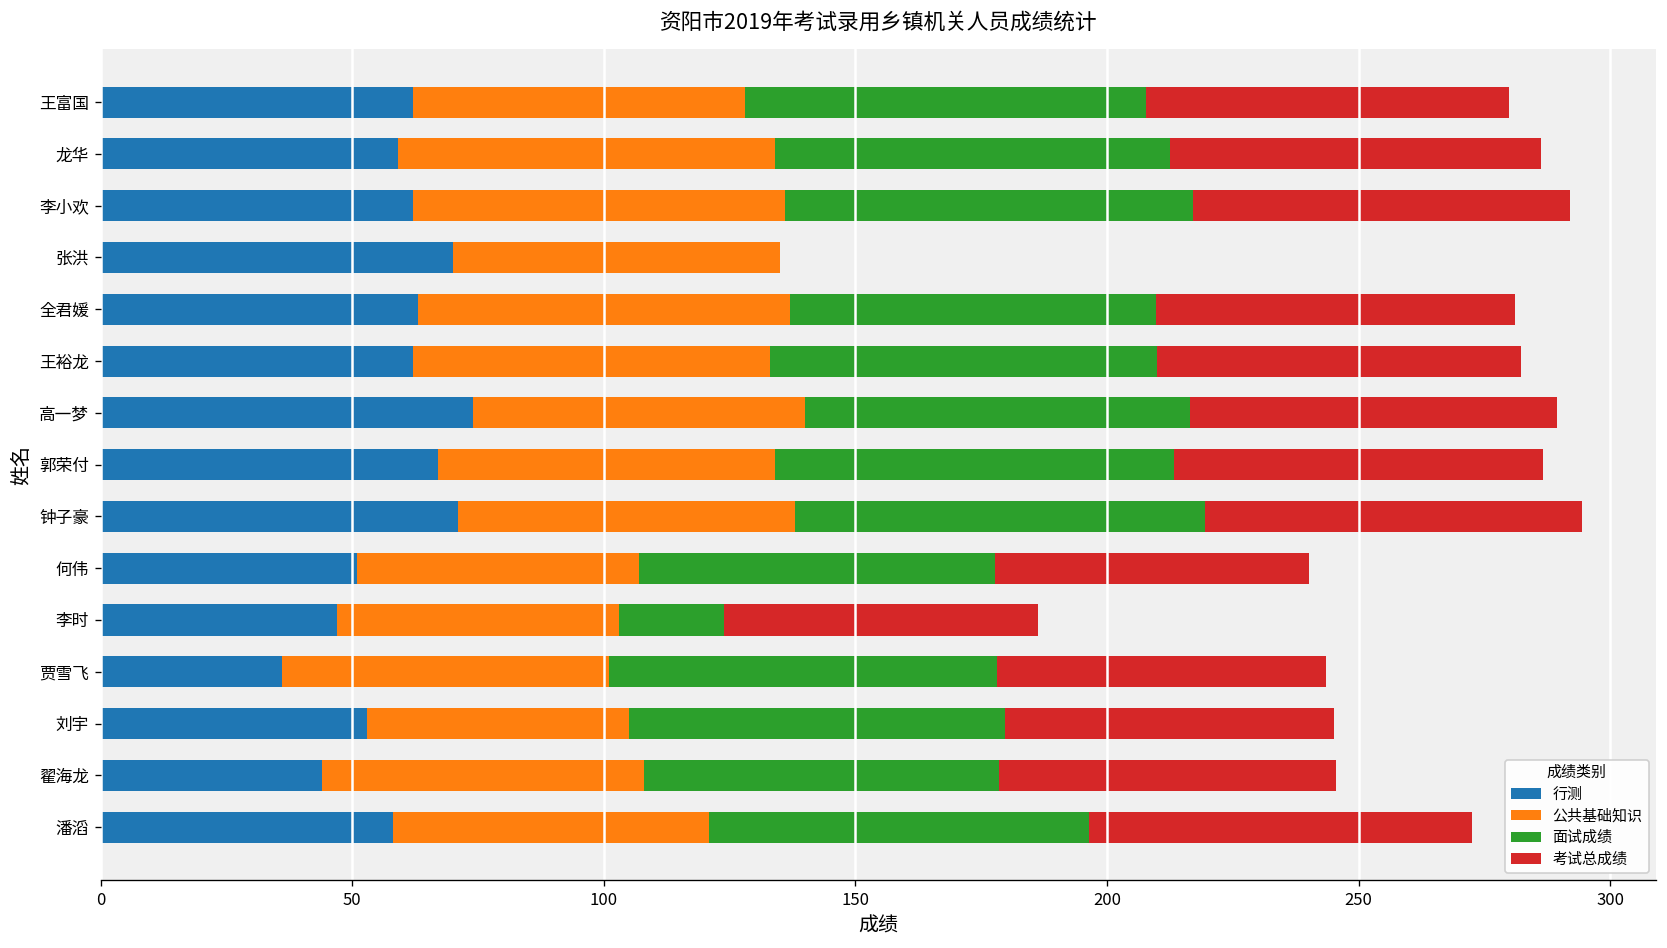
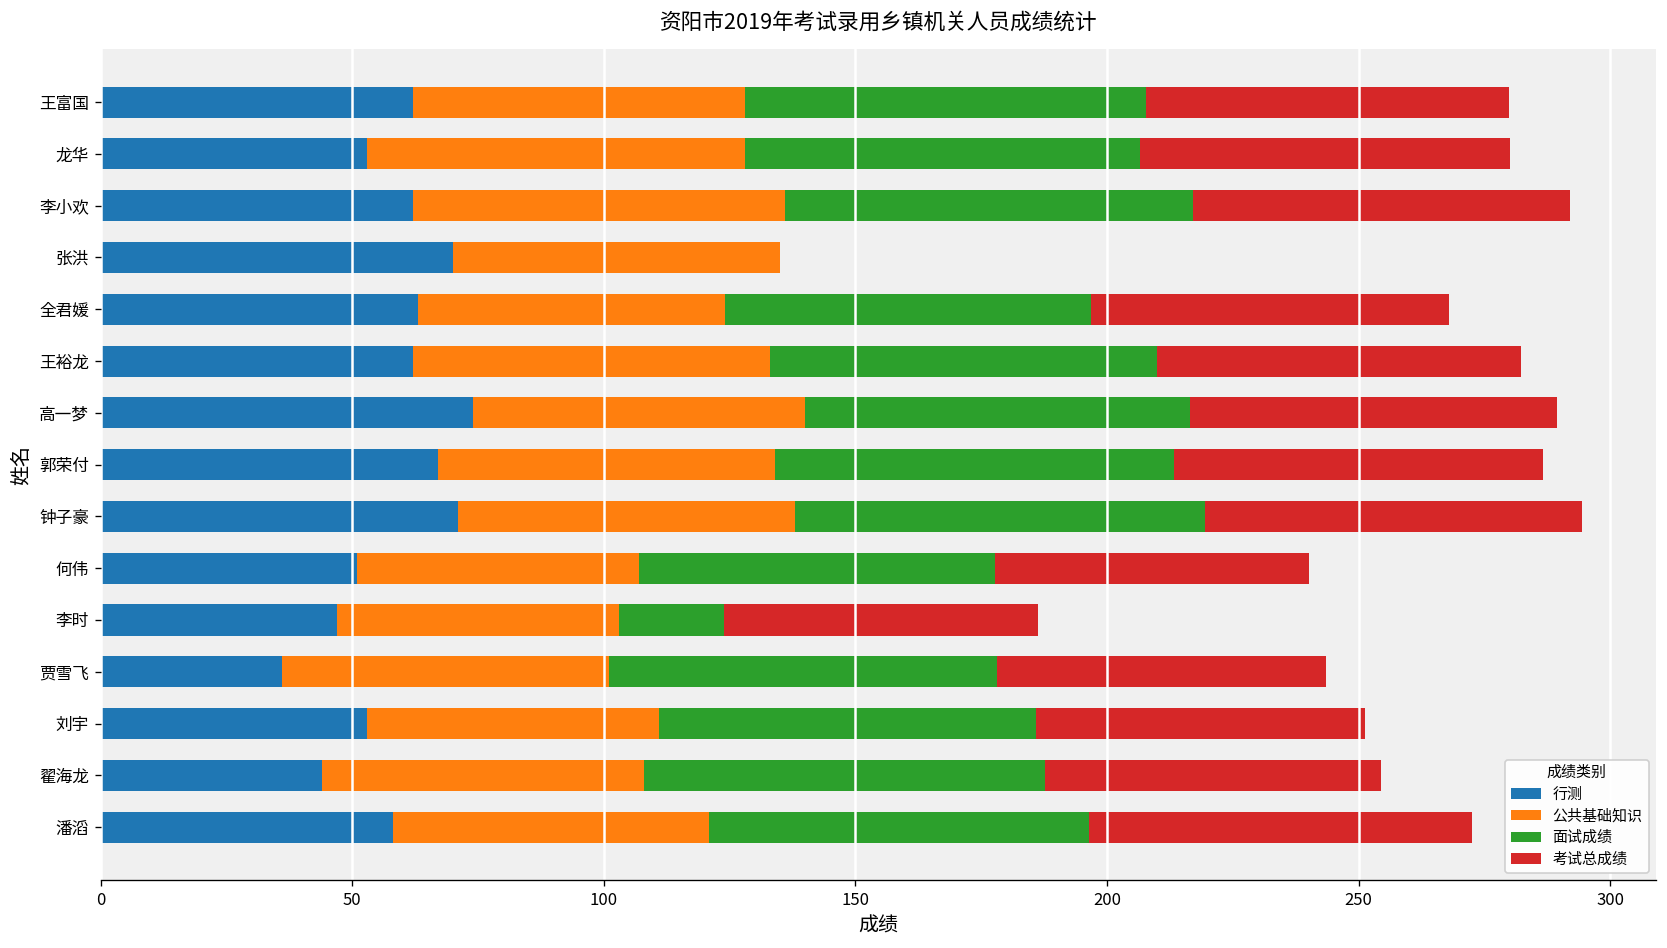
  {
    "行测": {
      "王富国": 62,
-     "龙华": 59,
+     "龙华": 53,
      "李小欢": 62,
      "张洪": 70,
      "全君媛": 63,
      "王裕龙": 62,
      "高一梦": 74,
      "郭荣付": 67,
      "钟子豪": 71,
      "何伟": 51,
      "李时": 47,
      "贾雪飞": 36,
      "刘宇": 53,
      "翟海龙": 44,
      "潘滔": 58
    },
    "公共基础知识": {
      "王富国": 66,
      "龙华": 75,
      "李小欢": 74,
      "张洪": 65,
-     "全君媛": 74,
+     "全君媛": 61,
      "王裕龙": 71,
      "高一梦": 66,
      "郭荣付": 67,
      "钟子豪": 67,
      "何伟": 56,
      "李时": 56,
      "贾雪飞": 65,
-     "刘宇": 52,
+     "刘宇": 58,
      "翟海龙": 64,
      "潘滔": 63
    },
    "面试成绩": {
      "王富国": 80,
      "龙华": 79,
      "李小欢": 81,
      "张洪": 0,
      "全君媛": 73,
      "王裕龙": 77,
      "高一梦": 77,
      "郭荣付": 79,
      "钟子豪": 81,
      "何伟": 71,
      "李时": 21,
      "贾雪飞": 77,
      "刘宇": 75,
-     "翟海龙": 71,
+     "翟海龙": 80,
      "潘滔": 75
    },
    "考试总成绩": {
      "王富国": 72,
      "龙华": 74,
      "李小欢": 75,
      "张洪": 0,
      "全君媛": 71,
      "王裕龙": 72,
      "高一梦": 73,
      "郭荣付": 73,
      "钟子豪": 75,
      "何伟": 62,
      "李时": 62,
      "贾雪飞": 65,
      "刘宇": 65,
      "翟海龙": 67,
      "潘滔": 76
    }
  }
